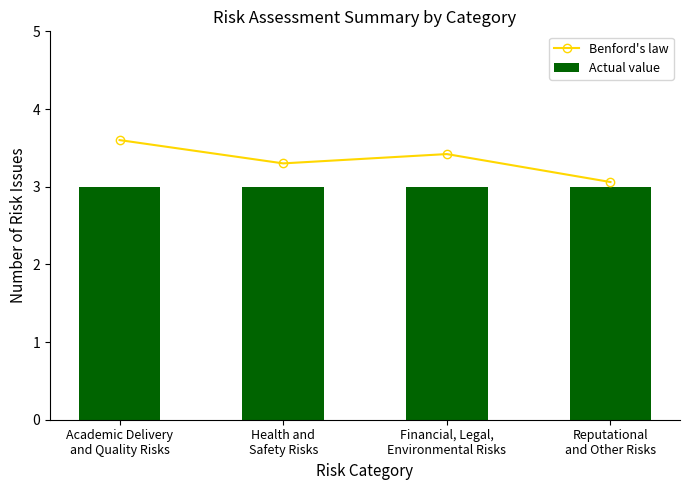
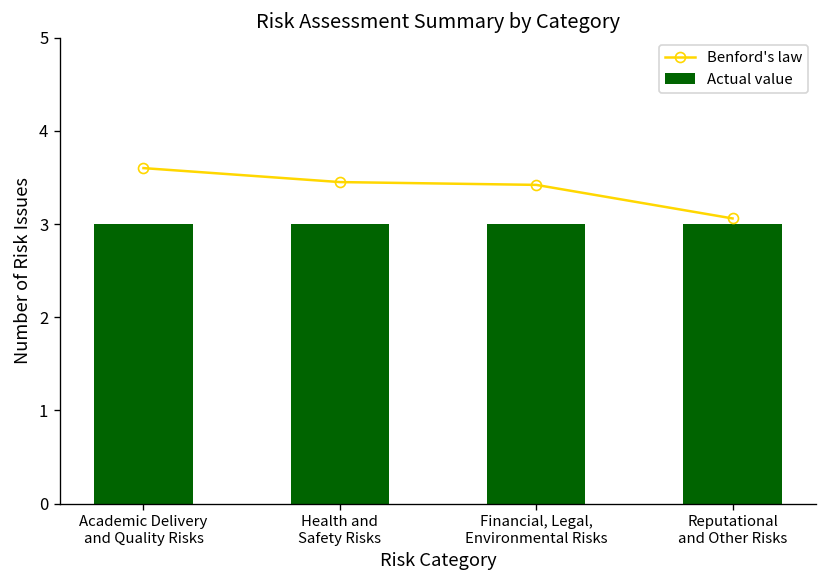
  {
    "Benford's law": {
      "Academic Delivery and Quality Risks": 3.6,
-     "Health and Safety Risks": 3.3,
+     "Health and Safety Risks": 3.5,
      "Financial, Legal, Environmental Risks": 3.4,
      "Reputational and Other Risks": 3.1
    },
    "Actual value": {
      "Academic Delivery and Quality Risks": 3.0,
      "Health and Safety Risks": 3.0,
      "Financial, Legal, Environmental Risks": 3.0,
      "Reputational and Other Risks": 3.0
    }
  }
